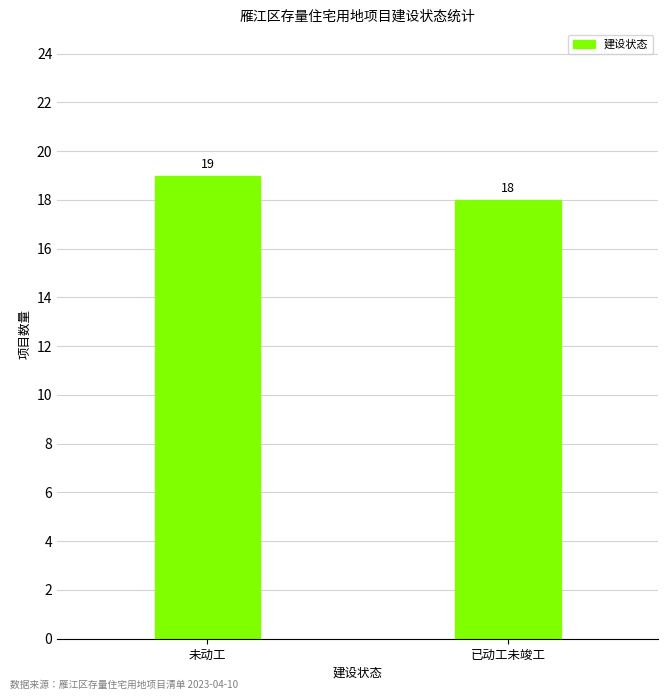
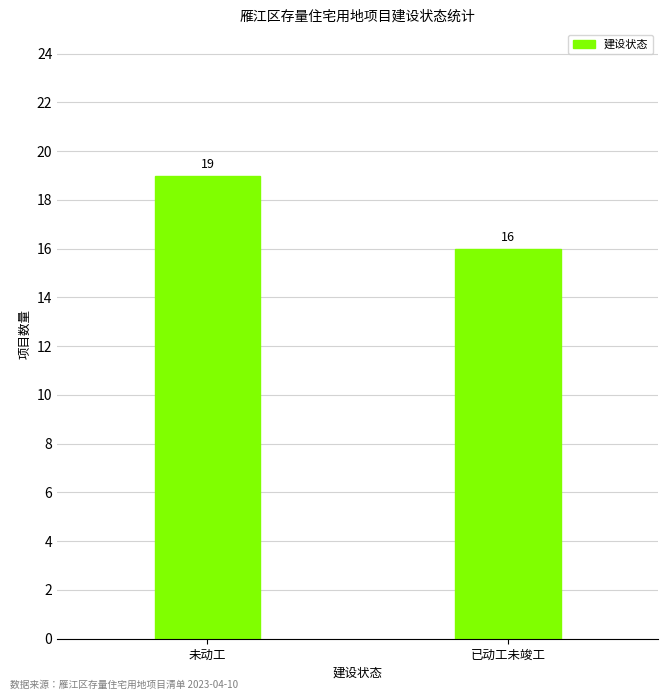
  {
    "未动工": 19,
-   "已动工未竣工": 18
+   "已动工未竣工": 16
  }
